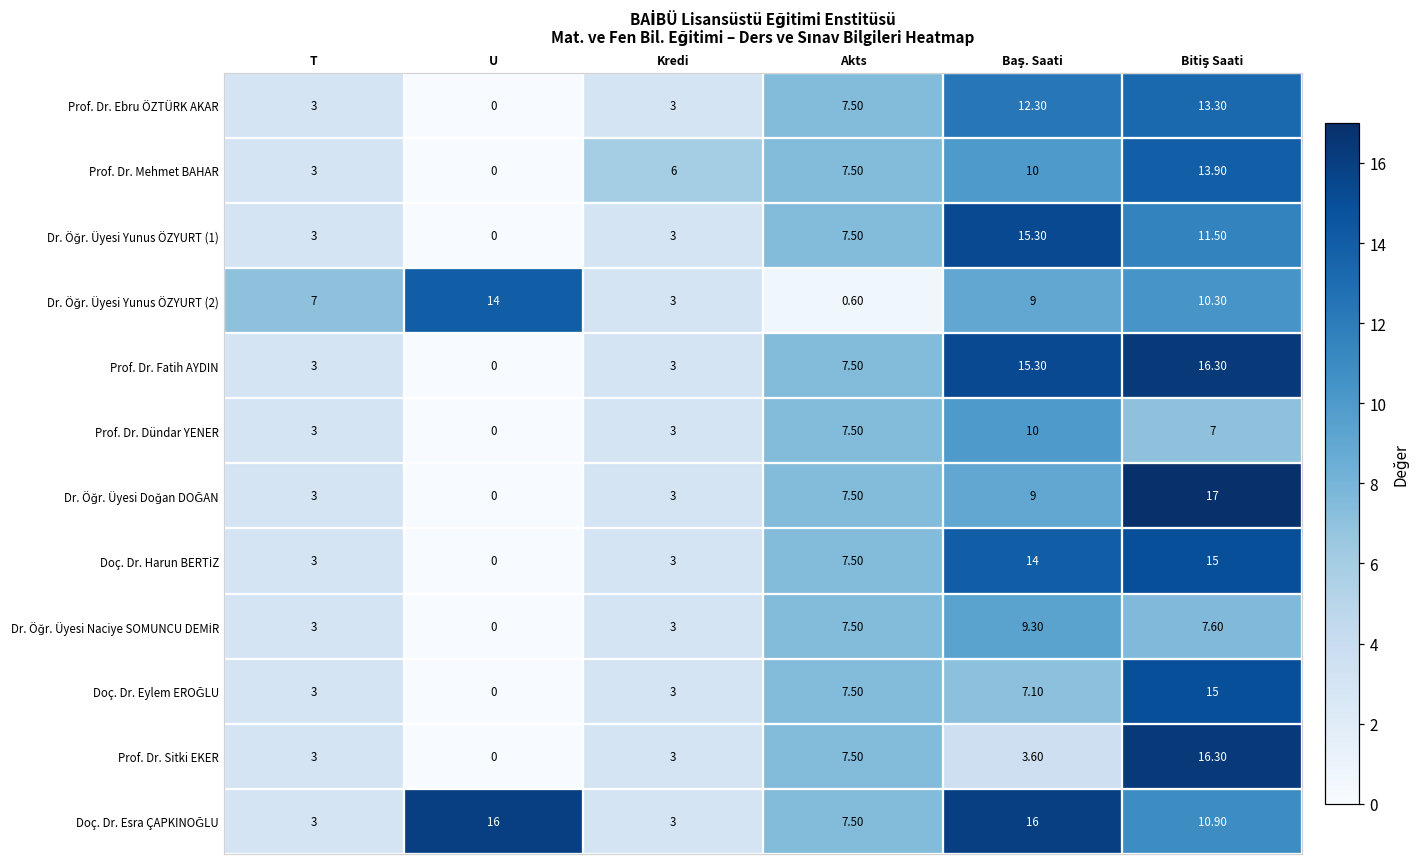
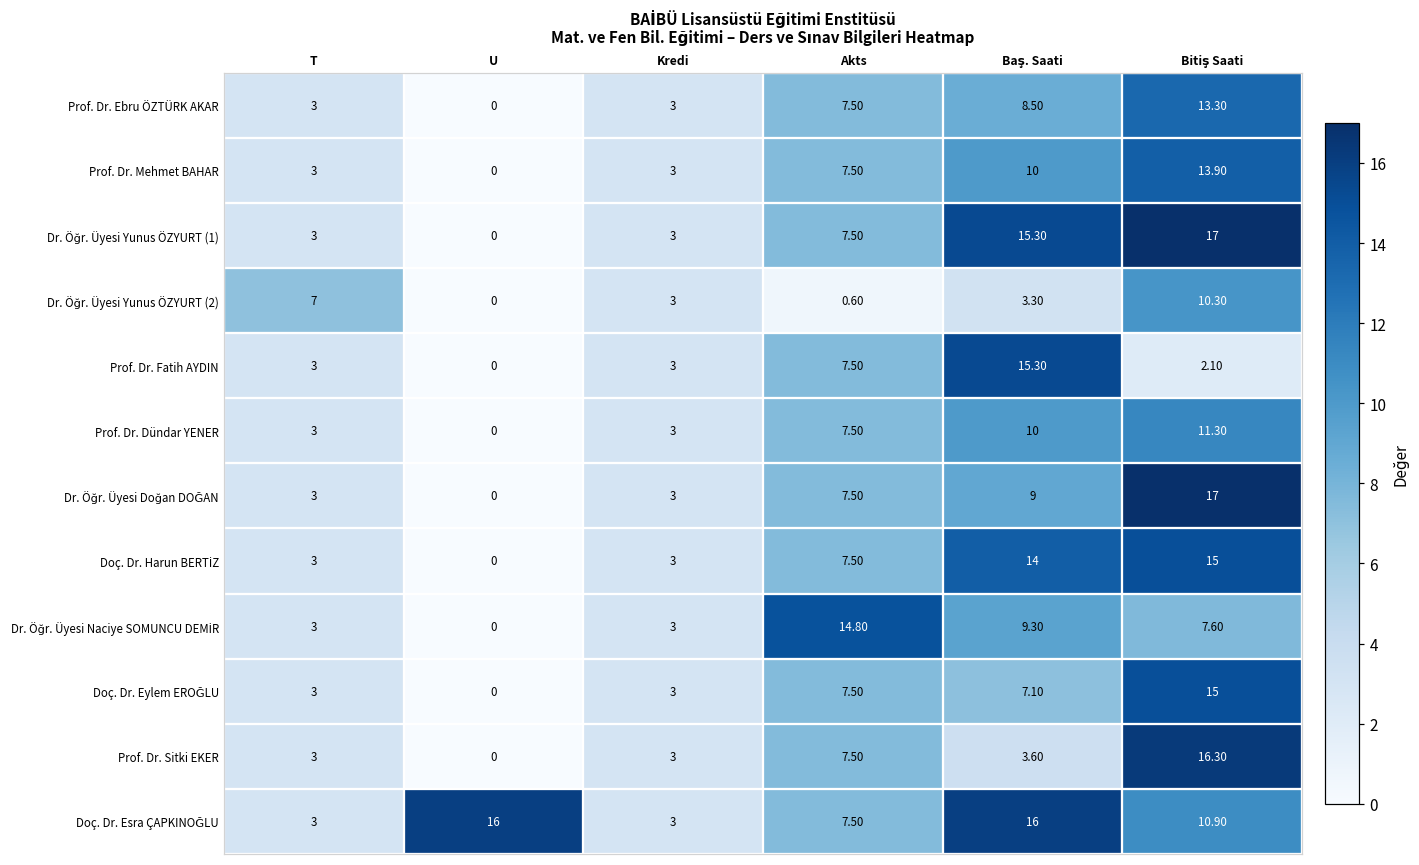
  {
    "Prof. Dr. Ebru ÖZTÜRK AKAR": {
      "T": 3,
      "U": 0,
      "Kredi": 3,
      "Akts": 7.50,
-     "Baş. Saati": 12.30,
+     "Baş. Saati": 8.50,
      "Bitiş Saati": 13.30
    },
    "Prof. Dr. Mehmet BAHAR": {
      "T": 3,
      "U": 0,
-     "Kredi": 6,
+     "Kredi": 3,
      "Akts": 7.50,
      "Baş. Saati": 10,
      "Bitiş Saati": 13.90
    },
    "Dr. Öğr. Üyesi Yunus ÖZYURT (1)": {
      "T": 3,
      "U": 0,
      "Kredi": 3,
      "Akts": 7.50,
      "Baş. Saati": 15.30,
-     "Bitiş Saati": 11.50
+     "Bitiş Saati": 17
    },
    "Dr. Öğr. Üyesi Yunus ÖZYURT (2)": {
      "T": 7,
-     "U": 14,
+     "U": 0,
      "Kredi": 3,
      "Akts": 0.60,
-     "Baş. Saati": 9,
+     "Baş. Saati": 3.30,
      "Bitiş Saati": 10.30
    },
    "Prof. Dr. Fatih AYDIN": {
      "T": 3,
      "U": 0,
      "Kredi": 3,
      "Akts": 7.50,
      "Baş. Saati": 15.30,
-     "Bitiş Saati": 16.30
+     "Bitiş Saati": 2.10
    },
    "Prof. Dr. Dündar YENER": {
      "T": 3,
      "U": 0,
      "Kredi": 3,
      "Akts": 7.50,
      "Baş. Saati": 10,
-     "Bitiş Saati": 7
+     "Bitiş Saati": 11.30
    },
    "Dr. Öğr. Üyesi Doğan DOĞAN": {
      "T": 3,
      "U": 0,
      "Kredi": 3,
      "Akts": 7.50,
      "Baş. Saati": 9,
      "Bitiş Saati": 17
    },
    "Doç. Dr. Harun BERTİZ": {
      "T": 3,
      "U": 0,
      "Kredi": 3,
      "Akts": 7.50,
      "Baş. Saati": 14,
      "Bitiş Saati": 15
    },
    "Dr. Öğr. Üyesi Naciye SOMUNCU DEMİR": {
      "T": 3,
      "U": 0,
      "Kredi": 3,
-     "Akts": 7.50,
+     "Akts": 14.80,
      "Baş. Saati": 9.30,
      "Bitiş Saati": 7.60
    },
    "Doç. Dr. Eylem EROĞLU": {
      "T": 3,
      "U": 0,
      "Kredi": 3,
      "Akts": 7.50,
      "Baş. Saati": 7.10,
      "Bitiş Saati": 15
    },
    "Prof. Dr. Sitki EKER": {
      "T": 3,
      "U": 0,
      "Kredi": 3,
      "Akts": 7.50,
      "Baş. Saati": 3.60,
      "Bitiş Saati": 16.30
    },
    "Doç. Dr. Esra ÇAPKINOĞLU": {
      "T": 3,
      "U": 16,
      "Kredi": 3,
      "Akts": 7.50,
      "Baş. Saati": 16,
      "Bitiş Saati": 10.90
    }
  }
